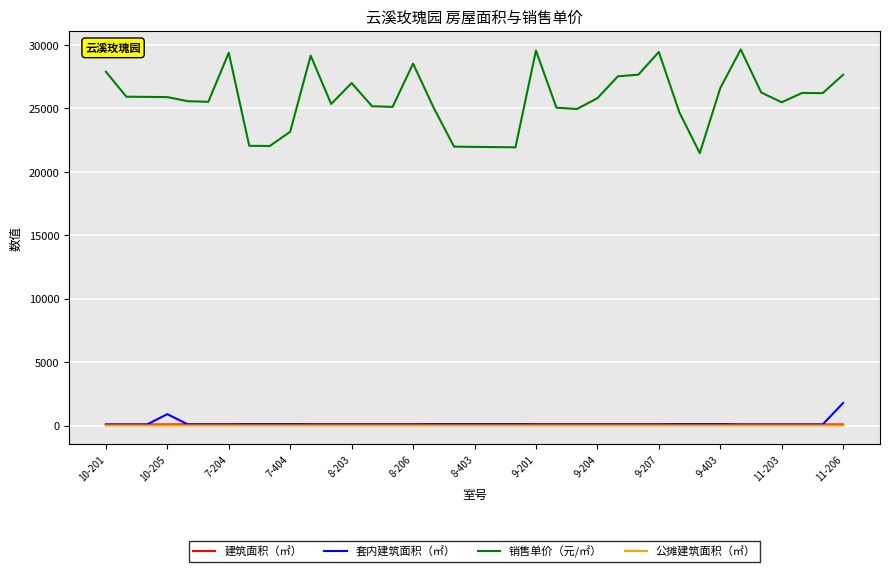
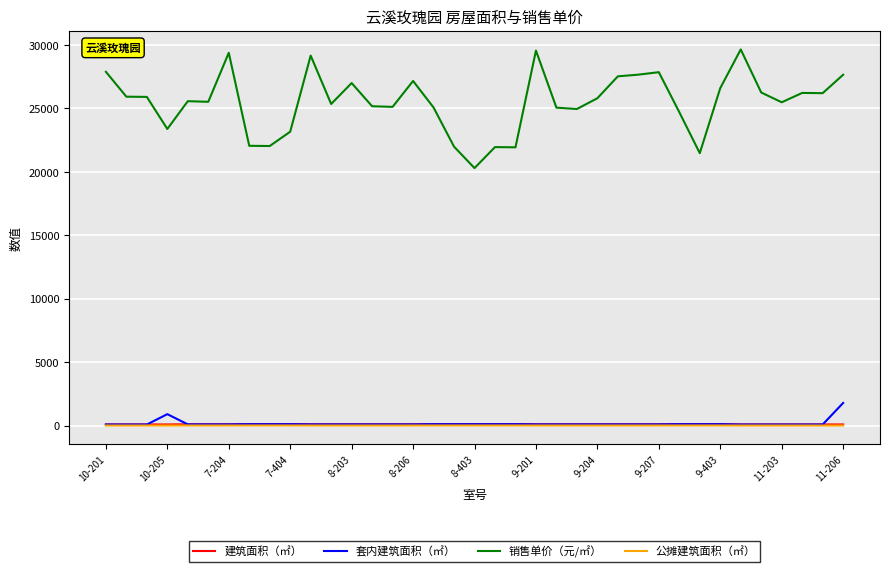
  {
    "套内建筑面积（㎡）": {
      "10-205": 900,
      "11-206": 1800
    },
    "销售单价（元/㎡）": {
      "10-201": 27900,
-     "10-205": 25900,
+     "10-205": 23400,
      "7-204": 29400,
      "7-404": 23200,
      "8-203": 27000,
-     "8-206": 28500,
-     "8-403": 22000,
+     "8-206": 27200,
+     "8-403": 20300,
      "9-201": 29600,
      "9-204": 25800,
-     "9-207": 29500,
+     "9-207": 27900,
      "9-403": 26600,
      "11-203": 25500,
      "11-206": 27700
    }
  }
